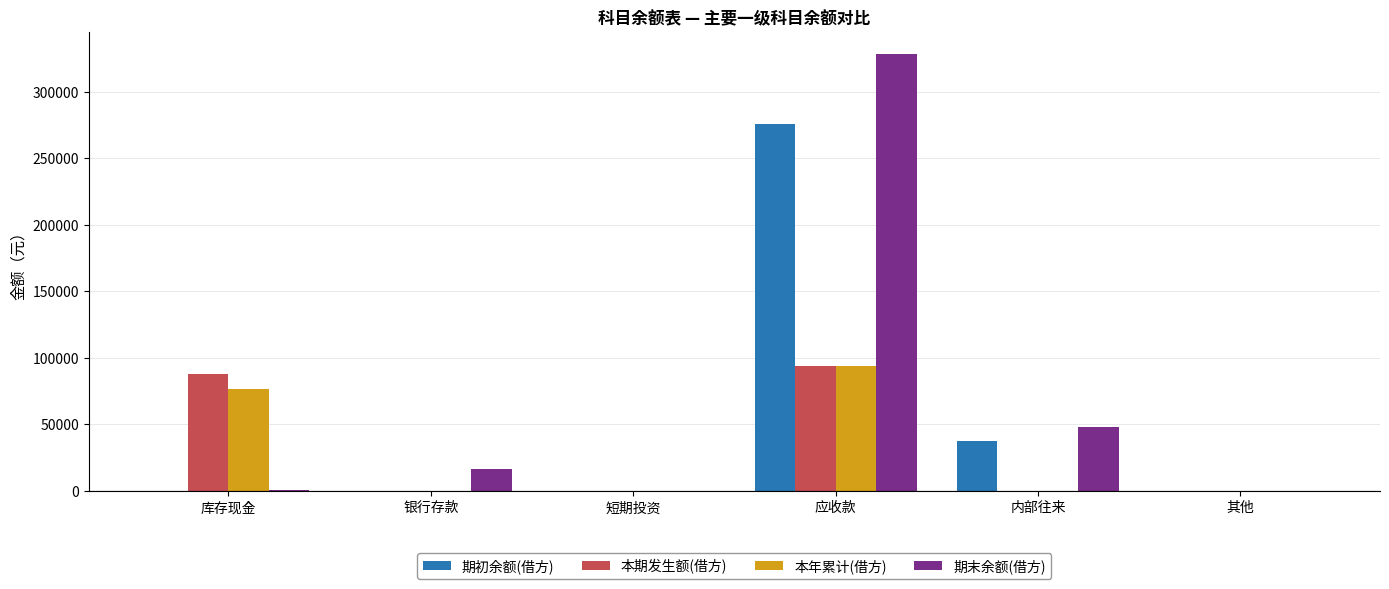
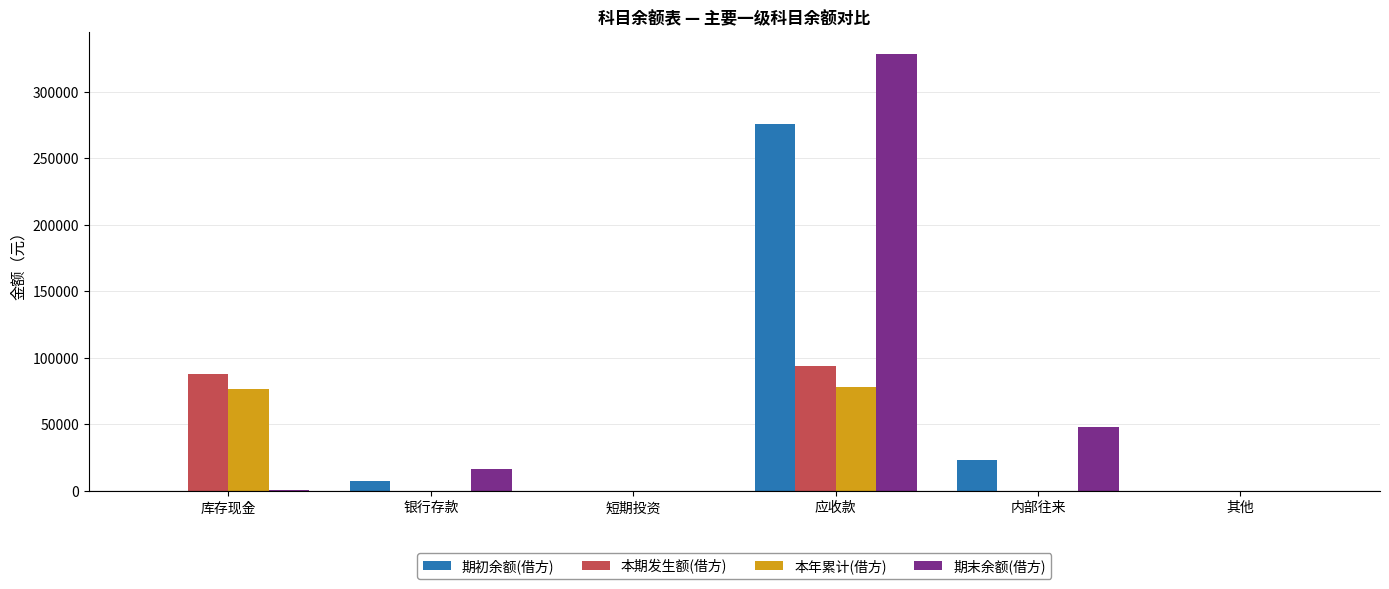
  {
    "期初余额(借方)": {
-     "银行存款": 0,
+     "银行存款": 7000,
      "短期投资": 0,
      "应收款": 276000,
-     "内部往来": 38000,
+     "内部往来": 23000,
      "其他": 0
    },
    "本期发生额(借方)": {
      "库存现金": 88000,
      "银行存款": 0,
      "短期投资": 0,
      "应收款": 94000,
      "内部往来": 0,
      "其他": 0
    },
    "本年累计(借方)": {
      "库存现金": 77000,
      "银行存款": 0,
      "短期投资": 0,
-     "应收款": 94000,
+     "应收款": 78000,
      "内部往来": 0,
      "其他": 0
    },
    "期末余额(借方)": {
      "银行存款": 16000,
      "短期投资": 0,
      "应收款": 329000,
      "内部往来": 48000,
      "其他": 0
    }
  }
